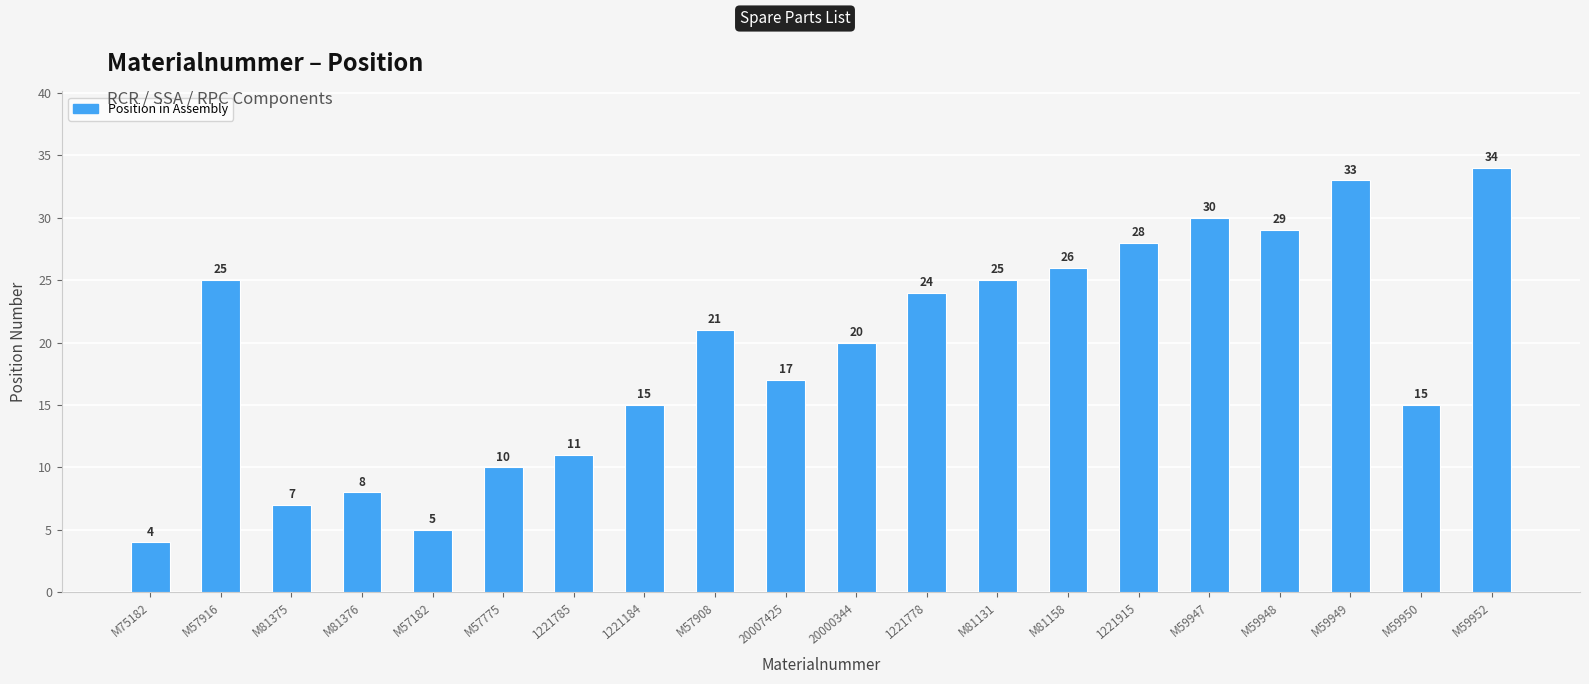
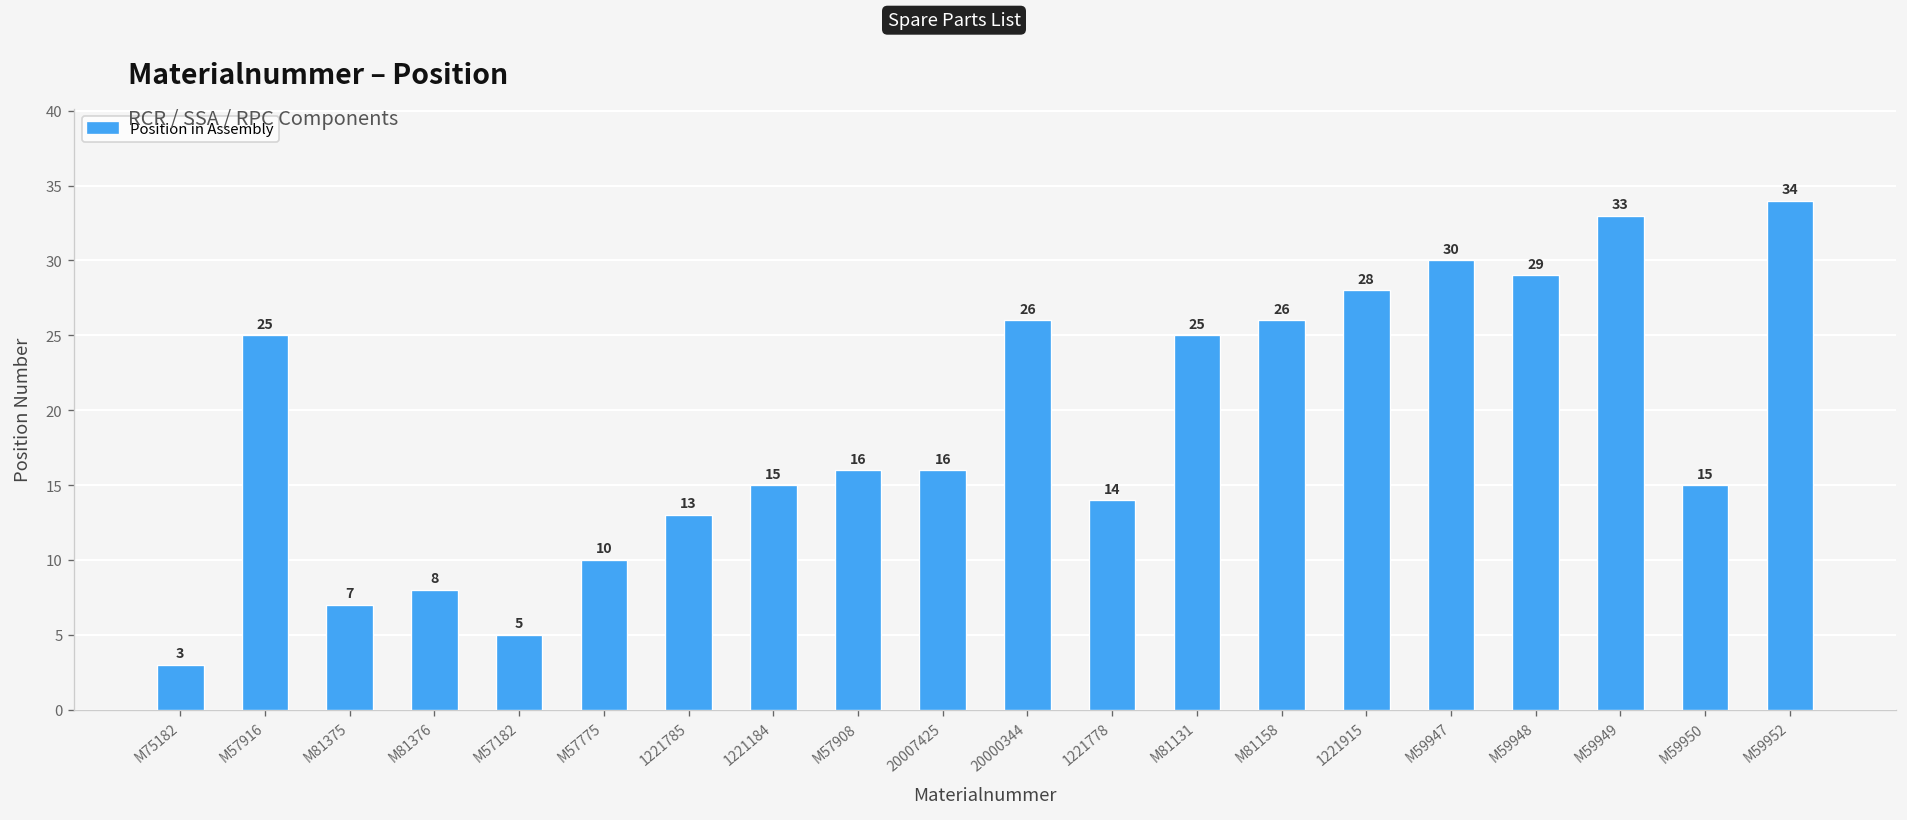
  {
-   "M75182": 4,
+   "M75182": 3,
    "M57916": 25,
    "M81375": 7,
    "M81376": 8,
    "M57182": 5,
    "M57775": 10,
-   "1221785": 11,
+   "1221785": 13,
    "1221184": 15,
-   "M57908": 21,
-   "20007425": 17,
-   "20000344": 20,
-   "1221778": 24,
+   "M57908": 16,
+   "20007425": 16,
+   "20000344": 26,
+   "1221778": 14,
    "M81131": 25,
    "M81158": 26,
    "1221915": 28,
    "M59947": 30,
    "M59948": 29,
    "M59949": 33,
    "M59950": 15,
    "M59952": 34
  }
